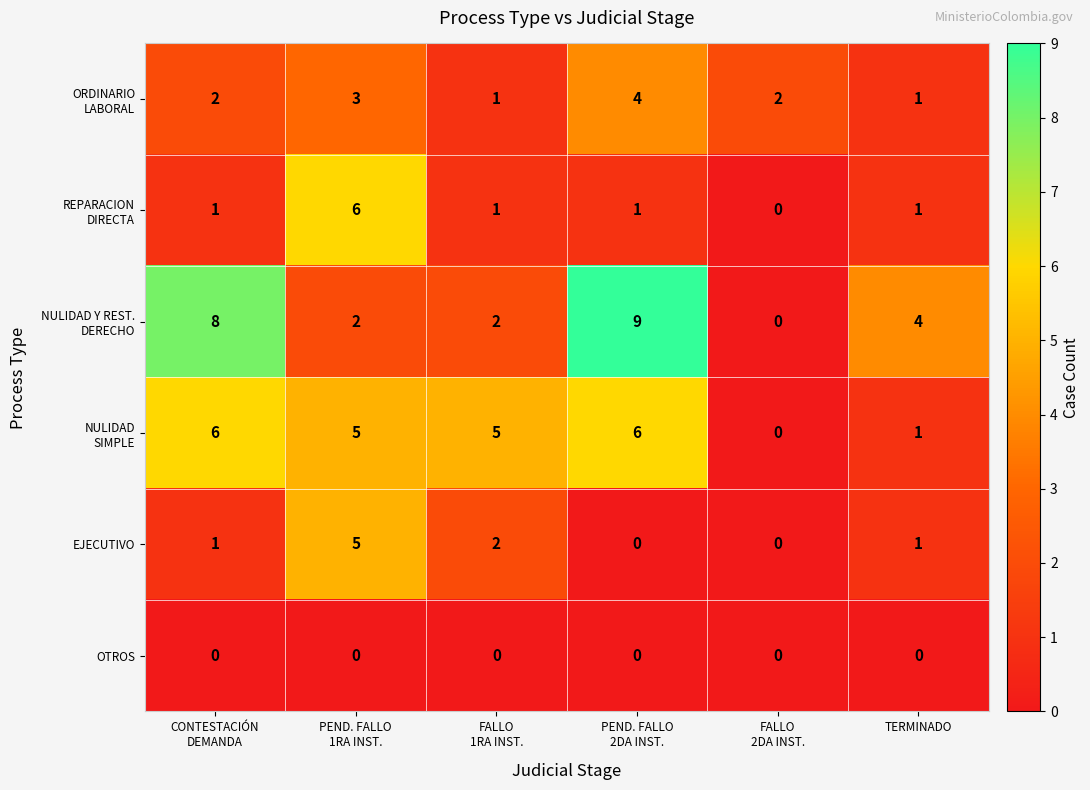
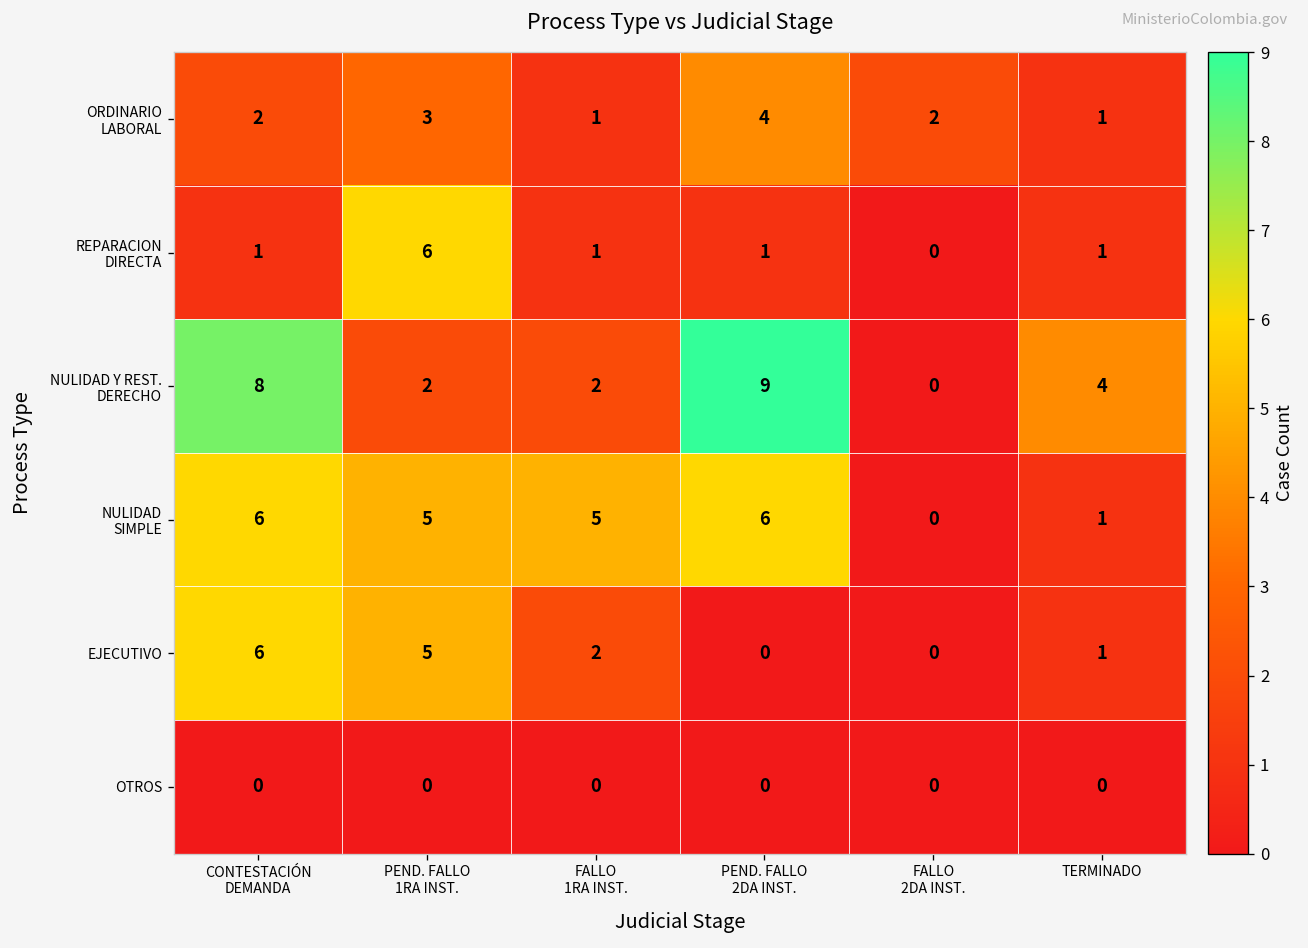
  {
    "ORDINARIO LABORAL": {
      "CONTESTACIÓN DEMANDA": 2,
      "PEND. FALLO 1RA INST.": 3,
      "FALLO 1RA INST.": 1,
      "PEND. FALLO 2DA INST.": 4,
      "FALLO 2DA INST.": 2,
      "TERMINADO": 1
    },
    "REPARACION DIRECTA": {
      "CONTESTACIÓN DEMANDA": 1,
      "PEND. FALLO 1RA INST.": 6,
      "FALLO 1RA INST.": 1,
      "PEND. FALLO 2DA INST.": 1,
      "FALLO 2DA INST.": 0,
      "TERMINADO": 1
    },
    "NULIDAD Y REST. DERECHO": {
      "CONTESTACIÓN DEMANDA": 8,
      "PEND. FALLO 1RA INST.": 2,
      "FALLO 1RA INST.": 2,
      "PEND. FALLO 2DA INST.": 9,
      "FALLO 2DA INST.": 0,
      "TERMINADO": 4
    },
    "NULIDAD SIMPLE": {
      "CONTESTACIÓN DEMANDA": 6,
      "PEND. FALLO 1RA INST.": 5,
      "FALLO 1RA INST.": 5,
      "PEND. FALLO 2DA INST.": 6,
      "FALLO 2DA INST.": 0,
      "TERMINADO": 1
    },
    "EJECUTIVO": {
-     "CONTESTACIÓN DEMANDA": 1,
+     "CONTESTACIÓN DEMANDA": 6,
      "PEND. FALLO 1RA INST.": 5,
      "FALLO 1RA INST.": 2,
      "PEND. FALLO 2DA INST.": 0,
      "FALLO 2DA INST.": 0,
      "TERMINADO": 1
    },
    "OTROS": {
      "CONTESTACIÓN DEMANDA": 0,
      "PEND. FALLO 1RA INST.": 0,
      "FALLO 1RA INST.": 0,
      "PEND. FALLO 2DA INST.": 0,
      "FALLO 2DA INST.": 0,
      "TERMINADO": 0
    }
  }
